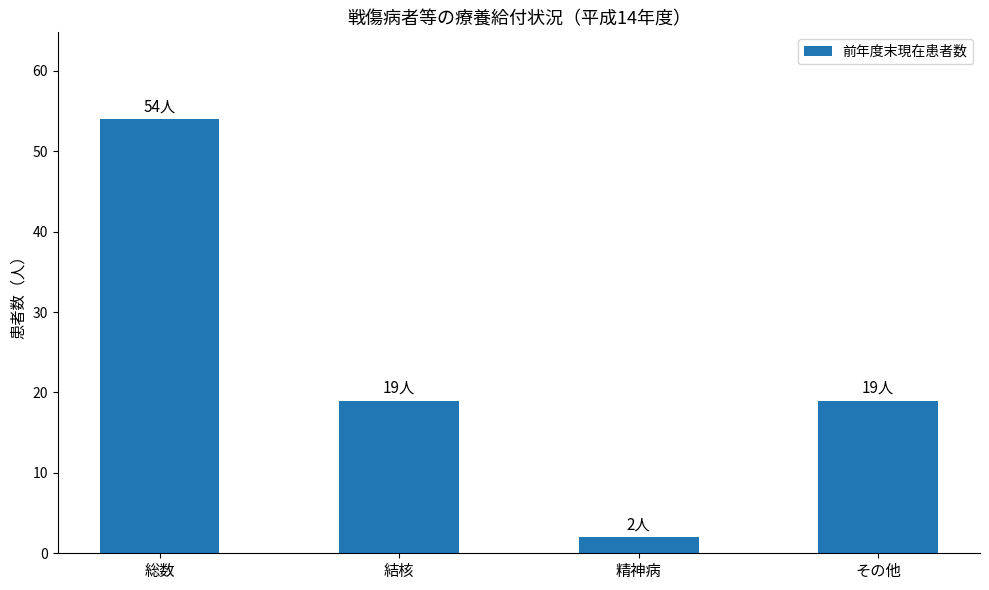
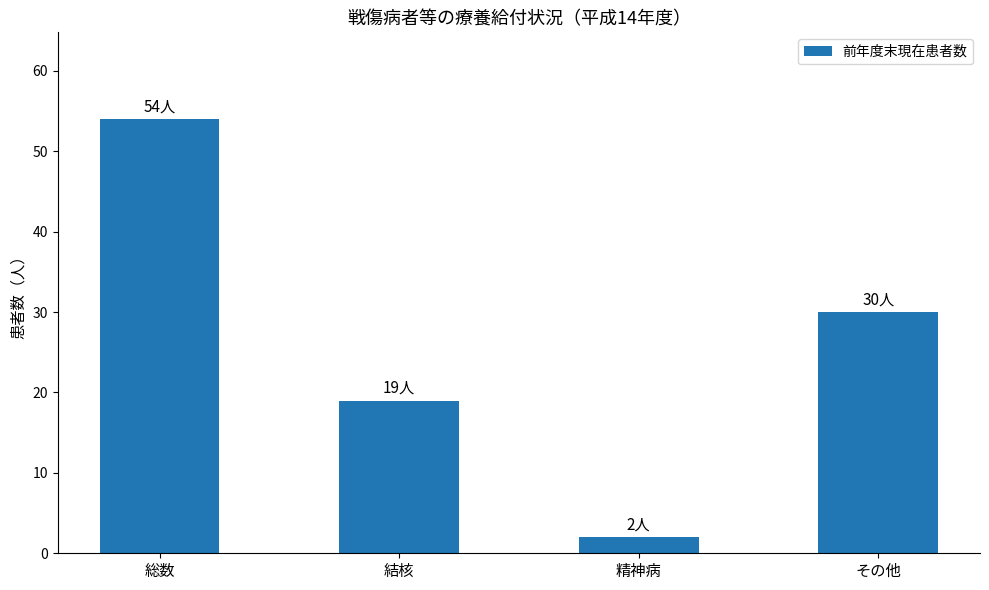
  {
    "総数": "54人",
    "結核": "19人",
    "精神病": "2人",
-   "その他": "19人"
+   "その他": "30人"
  }
